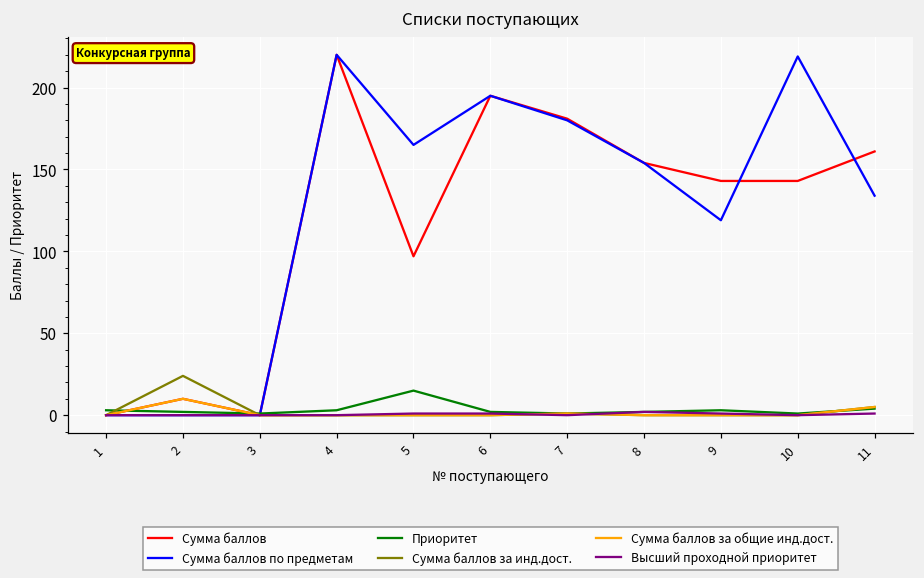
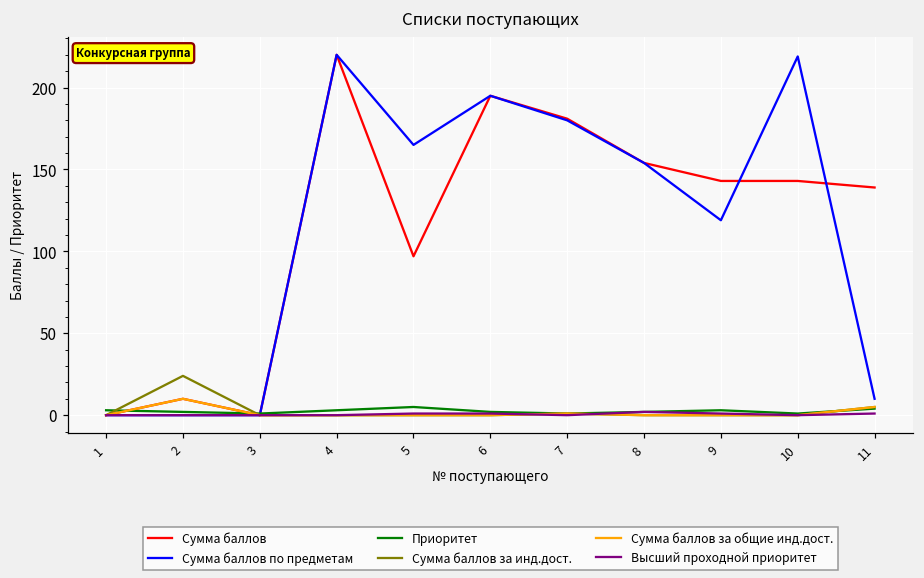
  {
    "Сумма баллов": {
      "5": 97,
      "9": 143,
      "10": 143,
-     "11": 161
+     "11": 139
    },
    "Сумма баллов по предметам": {
      "5": 165,
      "9": 119,
      "10": 219,
-     "11": 134
+     "11": 10
    },
    "Приоритет": {
      "1": 3,
      "2": 2,
      "4": 3,
-     "5": 15,
+     "5": 5,
      "9": 3
    },
    "Сумма баллов за инд.дост.": {
      "2": 24
    },
    "Высший проходной приоритет": {
      "11": 1
    }
  }
